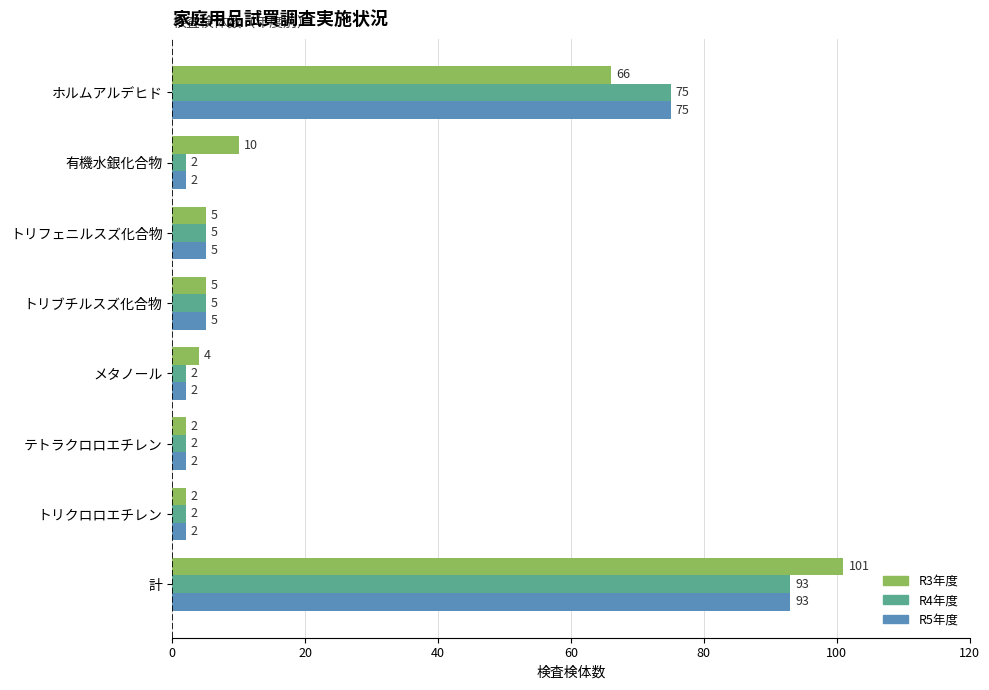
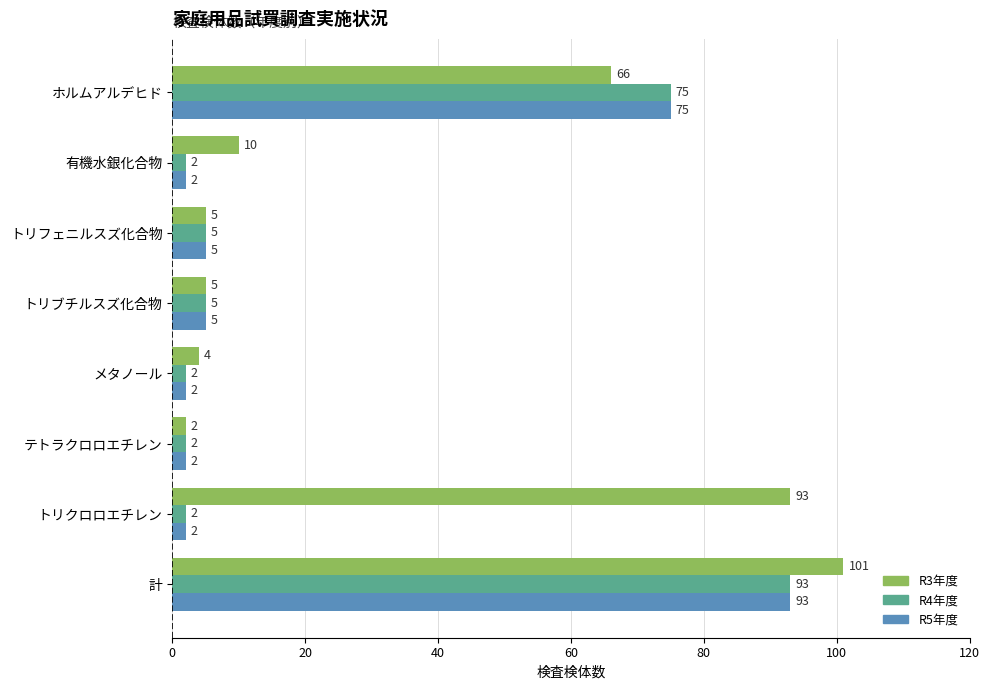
  {
    "R3年度": {
      "ホルムアルデヒド": 66,
      "有機水銀化合物": 10,
      "トリフェニルスズ化合物": 5,
      "トリブチルスズ化合物": 5,
      "メタノール": 4,
      "テトラクロロエチレン": 2,
-     "トリクロロエチレン": 2,
+     "トリクロロエチレン": 93,
      "計": 101
    }
  }
